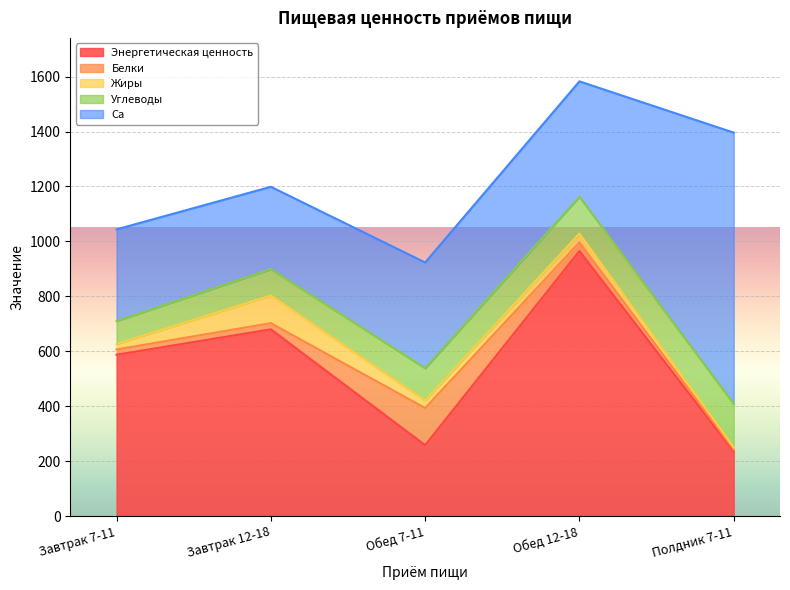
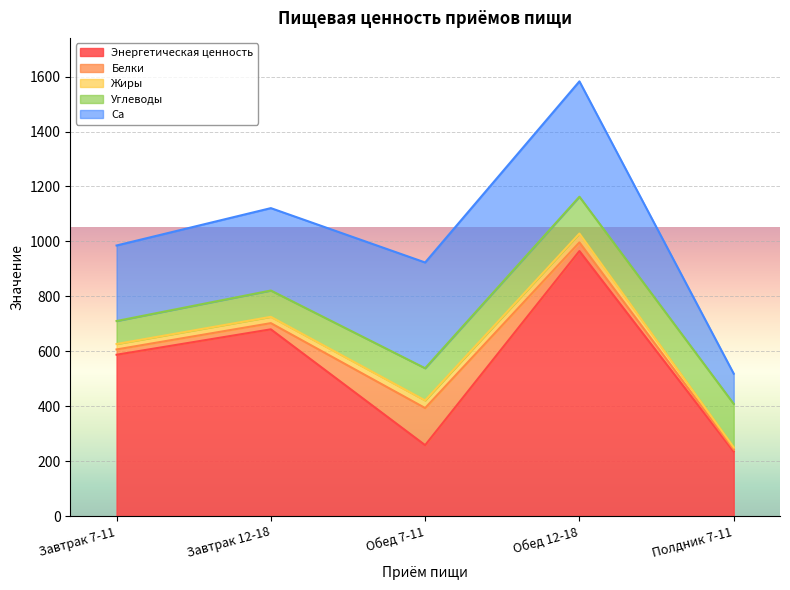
  {
    "Энергетическая ценность": {
      "Завтрак 7-11": 590,
      "Завтрак 12-18": 680,
      "Обед 7-11": 260,
      "Обед 12-18": 970
    },
    "Белки": {
      "Завтрак 7-11": 20,
      "Завтрак 12-18": 20,
      "Обед 7-11": 140,
      "Обед 12-18": 30
    },
    "Жиры": {
      "Завтрак 7-11": 20,
-     "Завтрак 12-18": 100,
+     "Завтрак 12-18": 20,
      "Обед 7-11": 30,
      "Обед 12-18": 30
    },
    "Углеводы": {
      "Завтрак 7-11": 80,
      "Завтрак 12-18": 100,
      "Обед 7-11": 120,
      "Обед 12-18": 130,
      "Полдник 7-11": 160
    },
    "Ca": {
-     "Завтрак 7-11": 330,
+     "Завтрак 7-11": 280,
      "Завтрак 12-18": 300,
      "Обед 7-11": 390,
      "Обед 12-18": 420,
-     "Полдник 7-11": 990
+     "Полдник 7-11": 110
    }
  }
